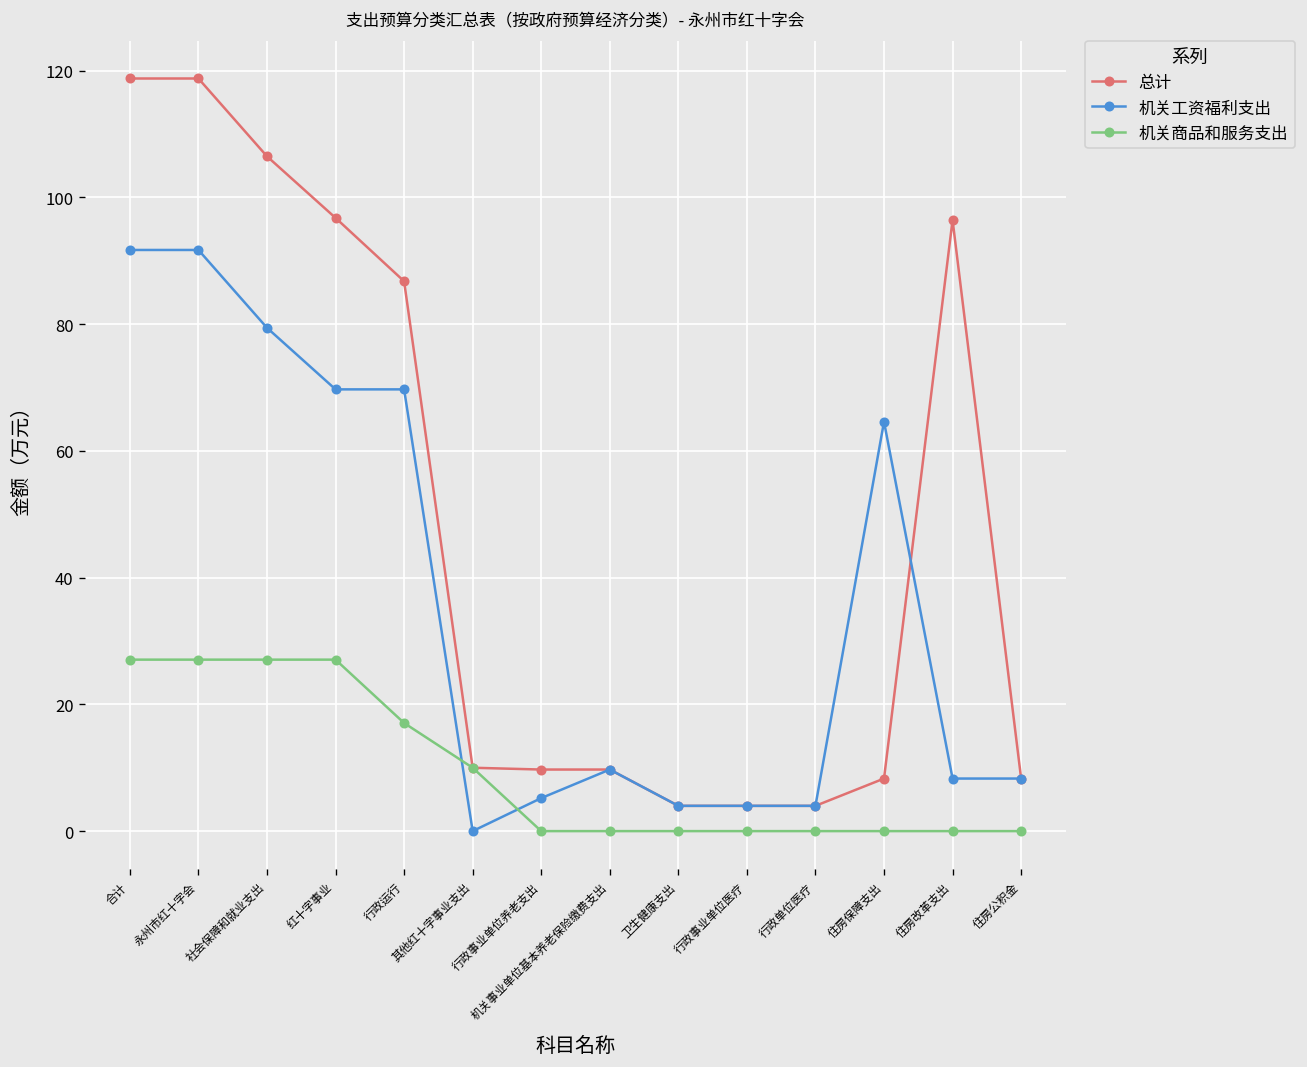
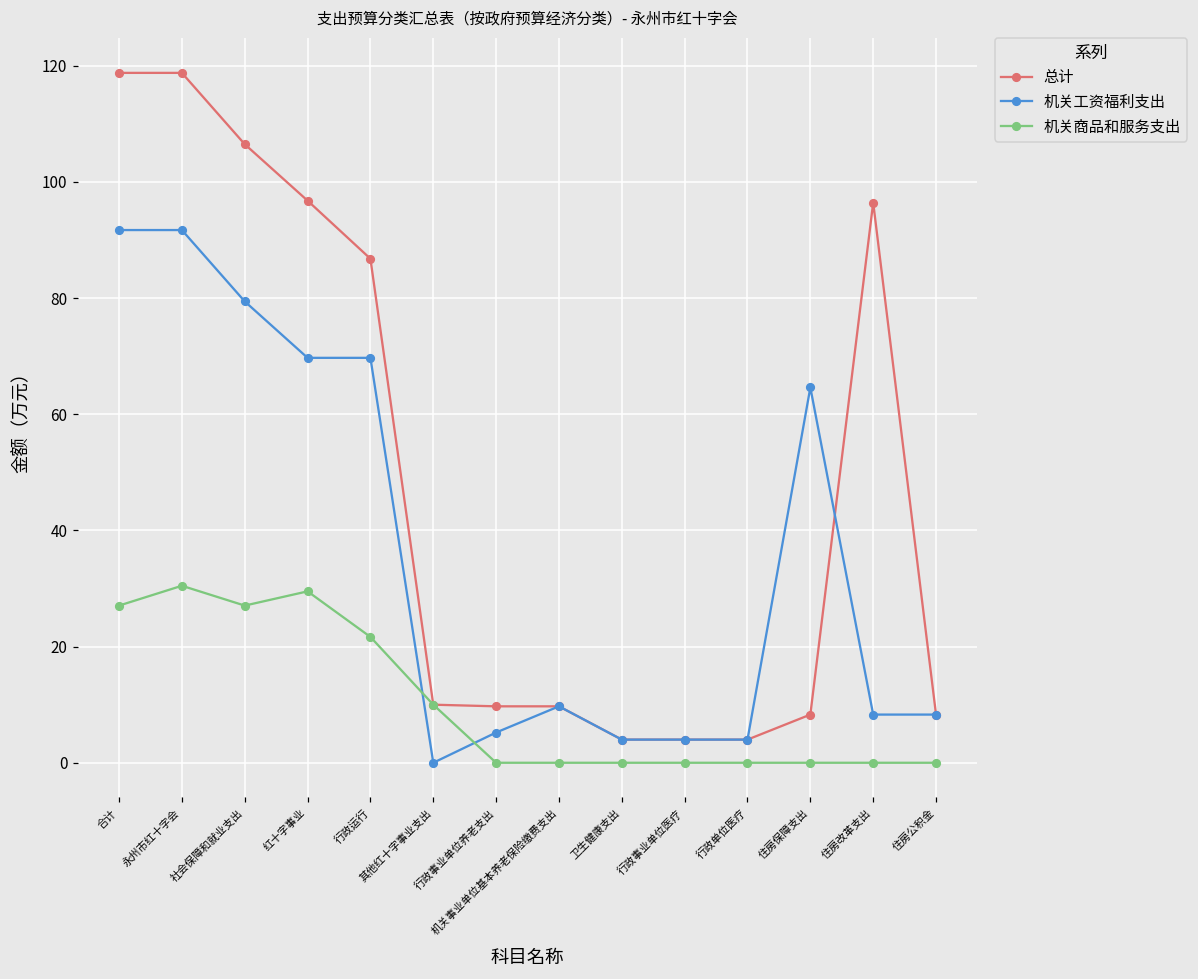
  {
    "总计": {
      "合计": 119,
      "永州市红十字会": 119,
      "社会保障和就业支出": 106,
      "红十字事业": 97,
      "行政运行": 87,
      "行政事业单位养老支出": 10,
      "住房保障支出": 8,
      "住房改革支出": 96
    },
    "机关工资福利支出": {
      "合计": 92,
      "永州市红十字会": 92,
      "社会保障和就业支出": 79,
      "红十字事业": 70,
      "行政运行": 70,
      "其他红十字事业支出": 0,
      "行政事业单位养老支出": 5,
      "住房保障支出": 65,
      "住房改革支出": 8
    },
    "机关商品和服务支出": {
      "合计": 27,
-     "永州市红十字会": 27,
+     "永州市红十字会": 30,
      "社会保障和就业支出": 27,
-     "红十字事业": 27,
-     "行政运行": 17,
+     "红十字事业": 30,
+     "行政运行": 22,
      "行政事业单位养老支出": 0,
      "机关事业单位基本养老保险缴费支出": 0,
      "卫生健康支出": 0,
      "行政事业单位医疗": 0,
      "行政单位医疗": 0,
      "住房保障支出": 0,
      "住房改革支出": 0,
      "住房公积金": 0
    }
  }
